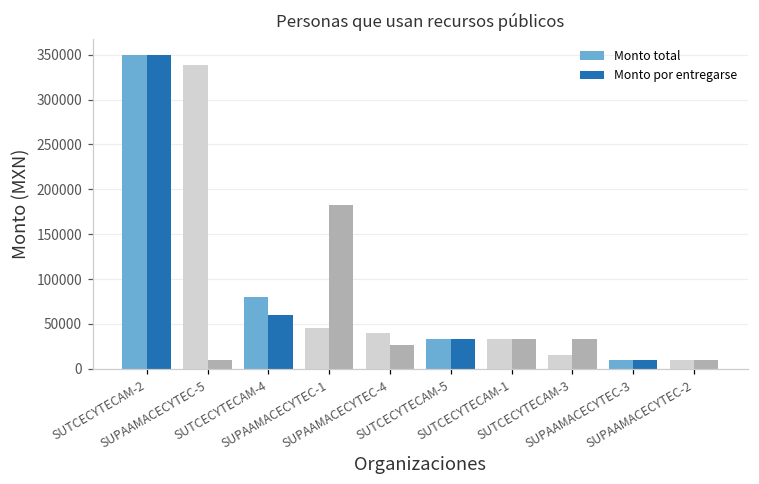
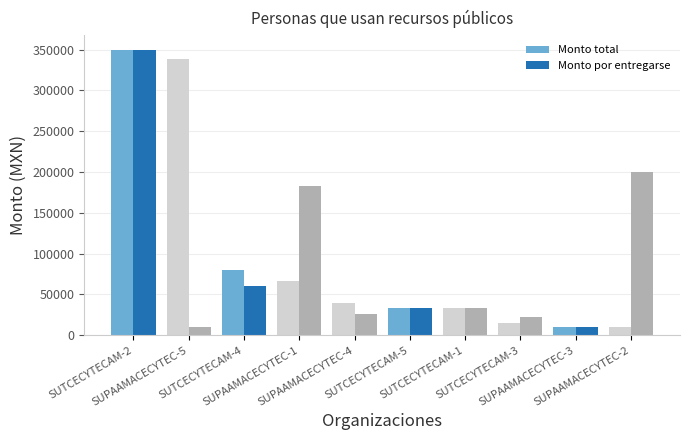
  {
    "Monto total": {
      "SUTCECYTECAM-2": 350000,
      "SUPAAMACECYTEC-5": 340000,
      "SUTCECYTECAM-4": 80000,
-     "SUPAAMACECYTEC-1": 50000,
+     "SUPAAMACECYTEC-1": 70000,
      "SUPAAMACECYTEC-4": 40000,
      "SUTCECYTECAM-5": 30000,
      "SUTCECYTECAM-1": 30000,
      "SUTCECYTECAM-3": 20000,
      "SUPAAMACECYTEC-3": 10000,
      "SUPAAMACECYTEC-2": 10000
    },
    "Monto por entregarse": {
      "SUTCECYTECAM-2": 350000,
      "SUPAAMACECYTEC-5": 10000,
      "SUTCECYTECAM-4": 60000,
      "SUPAAMACECYTEC-1": 180000,
      "SUPAAMACECYTEC-4": 30000,
      "SUTCECYTECAM-5": 30000,
      "SUTCECYTECAM-1": 30000,
-     "SUTCECYTECAM-3": 30000,
+     "SUTCECYTECAM-3": 20000,
      "SUPAAMACECYTEC-3": 10000,
-     "SUPAAMACECYTEC-2": 10000
+     "SUPAAMACECYTEC-2": 200000
    }
  }
